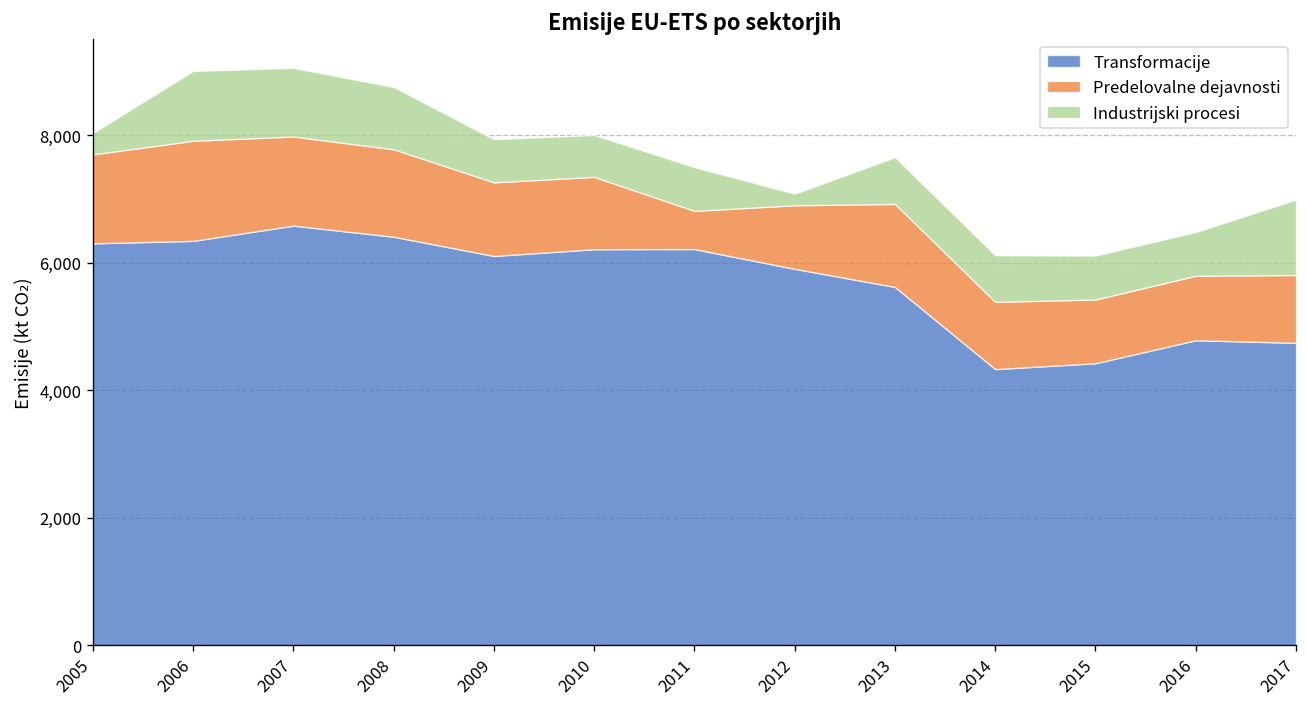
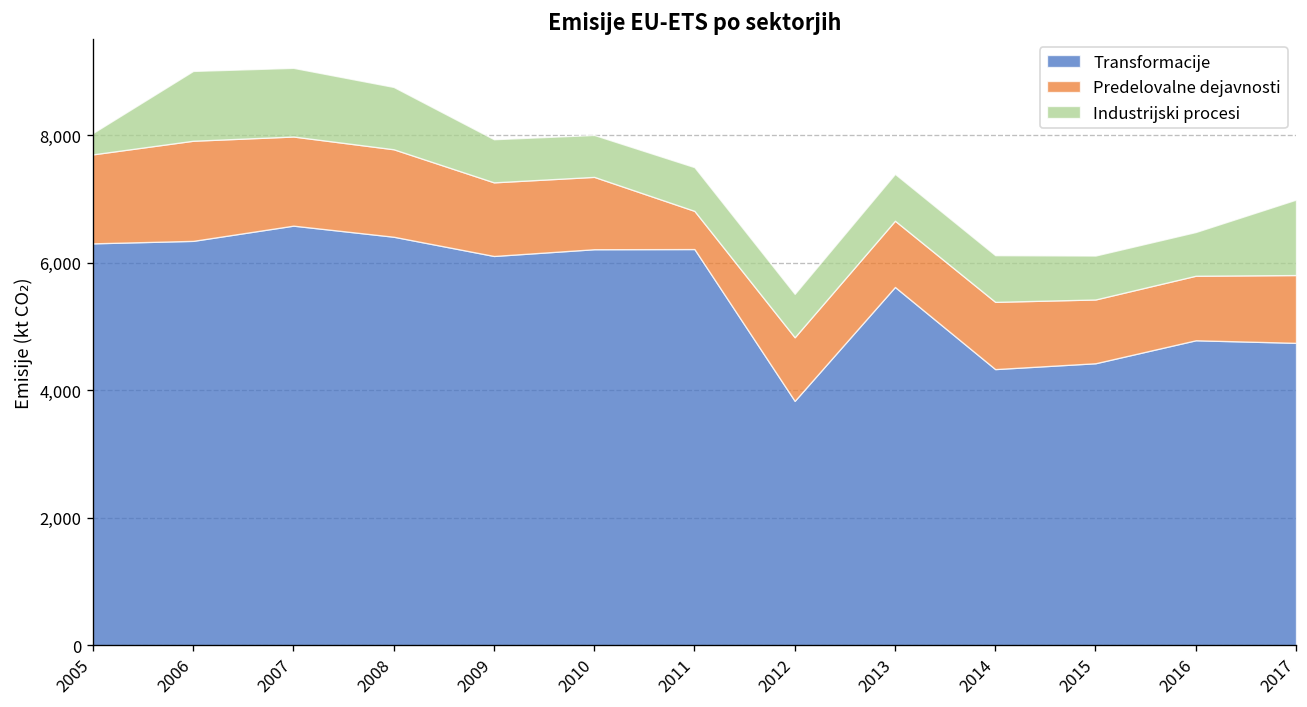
  {
    "Transformacije": {
      "2005": "6,300",
      "2006": "6,300",
      "2007": "6,600",
      "2008": "6,400",
      "2009": "6,100",
      "2010": "6,200",
      "2011": "6,200",
-     "2012": "5,900",
+     "2012": "3,800",
      "2013": "5,600",
      "2014": "4,300",
      "2015": "4,400",
      "2016": "4,800",
      "2017": "4,700"
    },
    "Predelovalne dejavnosti": {
      "2005": "1,400",
      "2006": "1,600",
      "2007": "1,400",
      "2008": "1,400",
      "2009": "1,200",
      "2010": "1,100",
      "2011": "600",
      "2012": "1,000",
-     "2013": "1,300",
+     "2013": "1,000",
      "2014": "1,100",
      "2015": "1,000",
      "2016": "1,000",
      "2017": "1,100"
    },
    "Industrijski procesi": {
      "2005": "300",
      "2006": "1,100",
      "2007": "1,100",
      "2008": "1,000",
      "2009": "700",
      "2010": "700",
      "2011": "700",
-     "2012": "200",
+     "2012": "700",
      "2013": "700",
      "2014": "700",
      "2015": "700",
      "2016": "700",
      "2017": "1,200"
    }
  }
